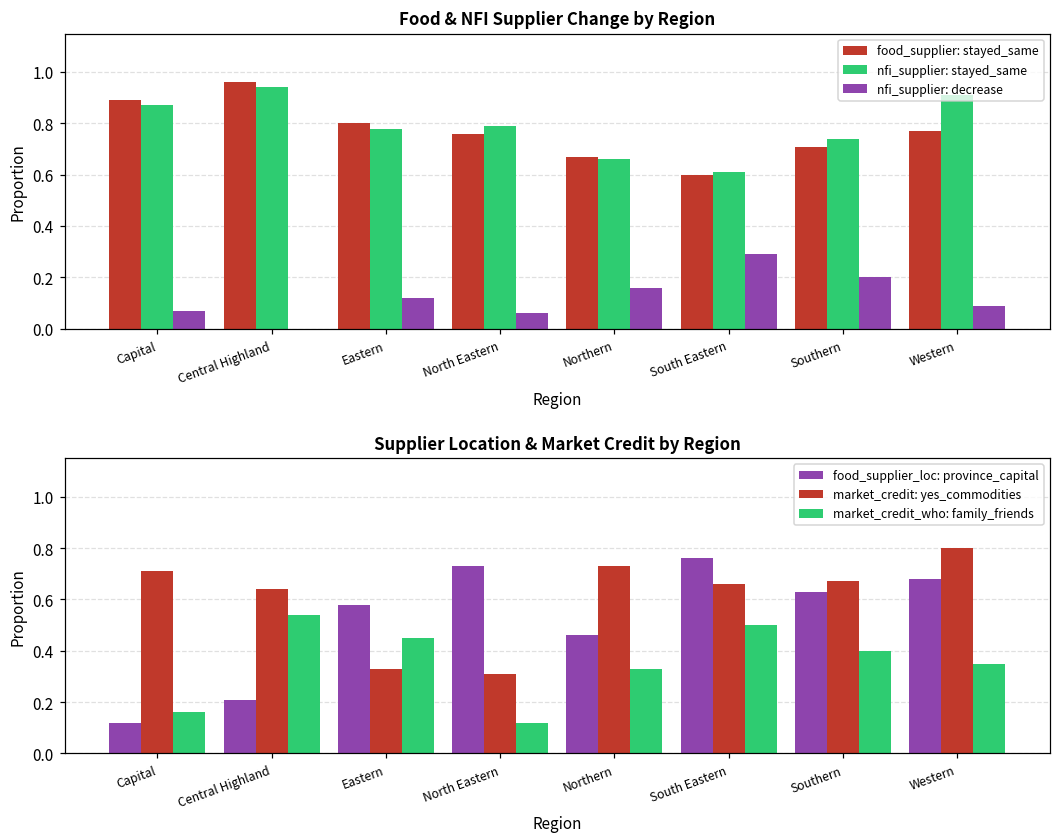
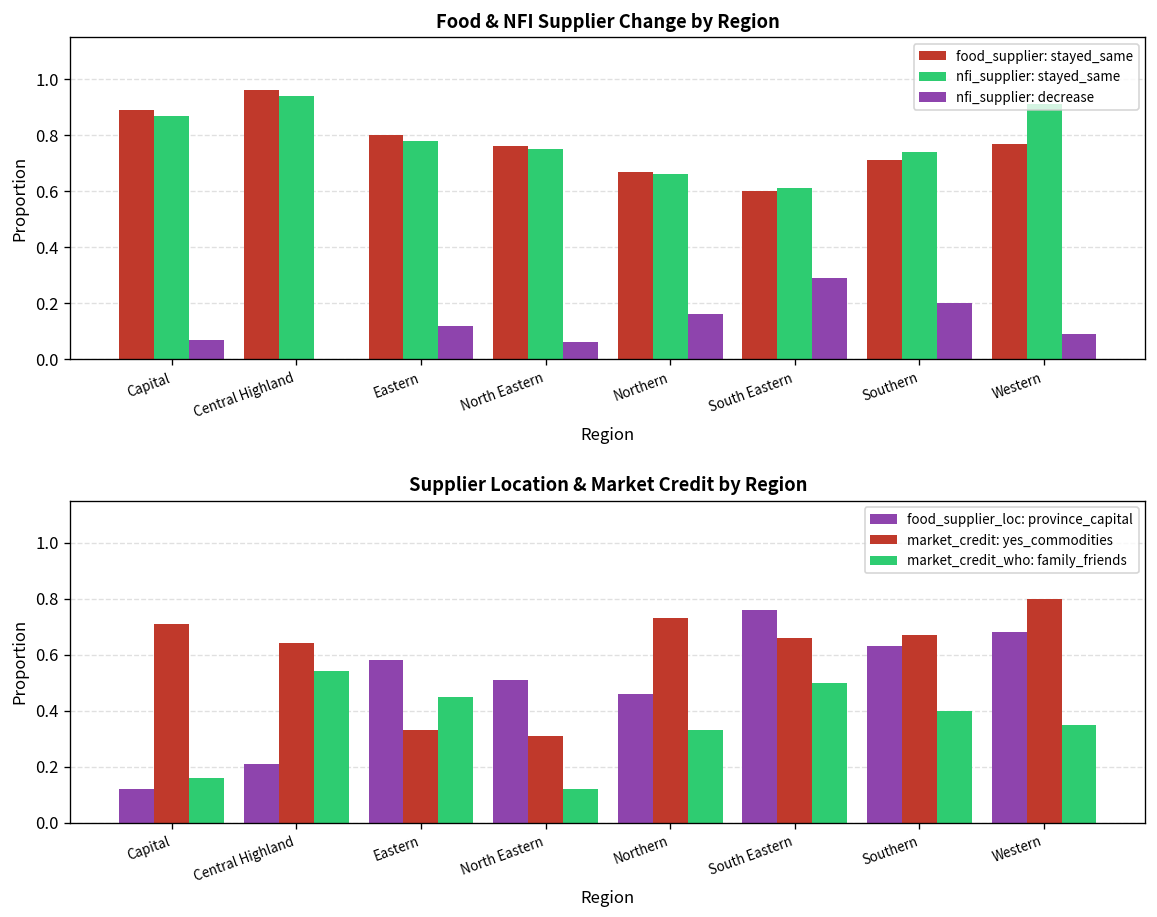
  {
    "Food & NFI Supplier Change by Region": {
      "food_supplier: stayed_same": {
        "Capital": 0.89,
        "Central Highland": 0.96,
        "Eastern": 0.80,
        "North Eastern": 0.76,
        "Northern": 0.67,
        "South Eastern": 0.60,
        "Southern": 0.71,
        "Western": 0.77
      },
      "nfi_supplier: stayed_same": {
        "Capital": 0.87,
        "Central Highland": 0.94,
        "Eastern": 0.78,
-       "North Eastern": 0.79,
+       "North Eastern": 0.75,
        "Northern": 0.66,
        "South Eastern": 0.61,
        "Southern": 0.74
      },
      "nfi_supplier: decrease": {
        "Capital": 0.07,
        "Central Highland": 0.00,
        "Eastern": 0.12,
        "North Eastern": 0.06,
        "Northern": 0.16,
        "South Eastern": 0.29,
        "Southern": 0.20,
        "Western": 0.09
      }
    },
    "Supplier Location & Market Credit by Region": {
      "food_supplier_loc: province_capital": {
        "Capital": 0.12,
        "Central Highland": 0.21,
        "Eastern": 0.58,
-       "North Eastern": 0.73,
+       "North Eastern": 0.51,
        "Northern": 0.46,
        "South Eastern": 0.76,
        "Southern": 0.63,
        "Western": 0.68
      },
      "market_credit: yes_commodities": {
        "Capital": 0.71,
        "Central Highland": 0.64,
        "Eastern": 0.33,
        "North Eastern": 0.31,
        "Northern": 0.73,
        "South Eastern": 0.66,
        "Southern": 0.67,
        "Western": 0.80
      },
      "market_credit_who: family_friends": {
        "Capital": 0.16,
        "Central Highland": 0.54,
        "Eastern": 0.45,
        "North Eastern": 0.12,
        "Northern": 0.33,
        "South Eastern": 0.50,
        "Southern": 0.40,
        "Western": 0.35
      }
    }
  }
